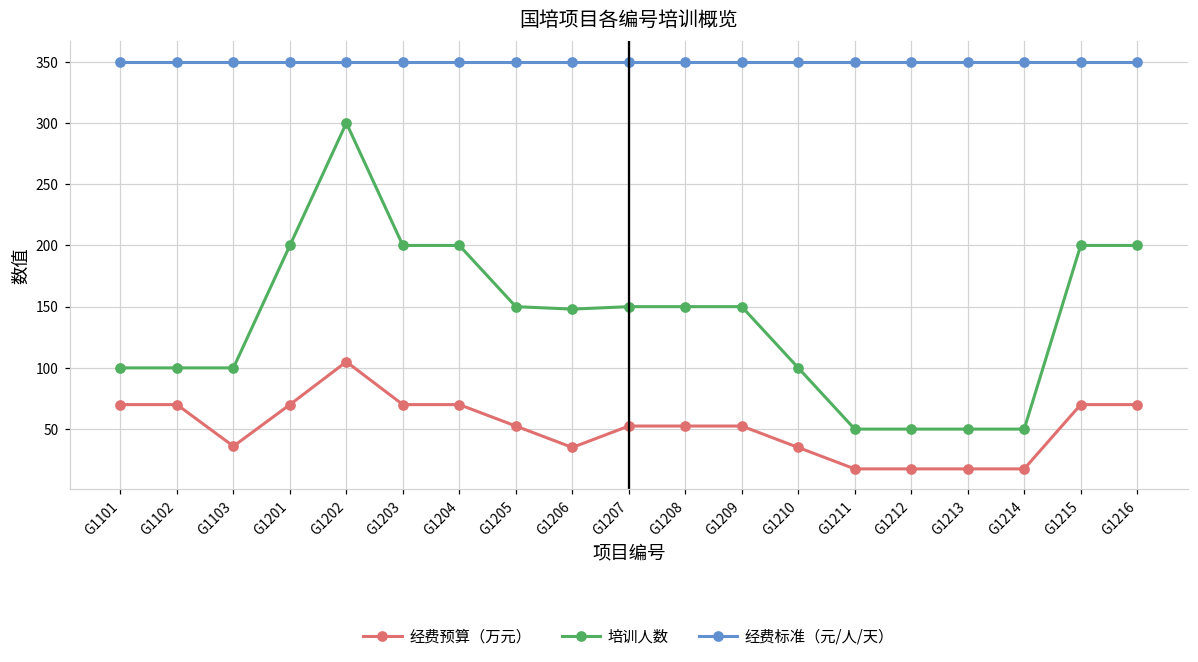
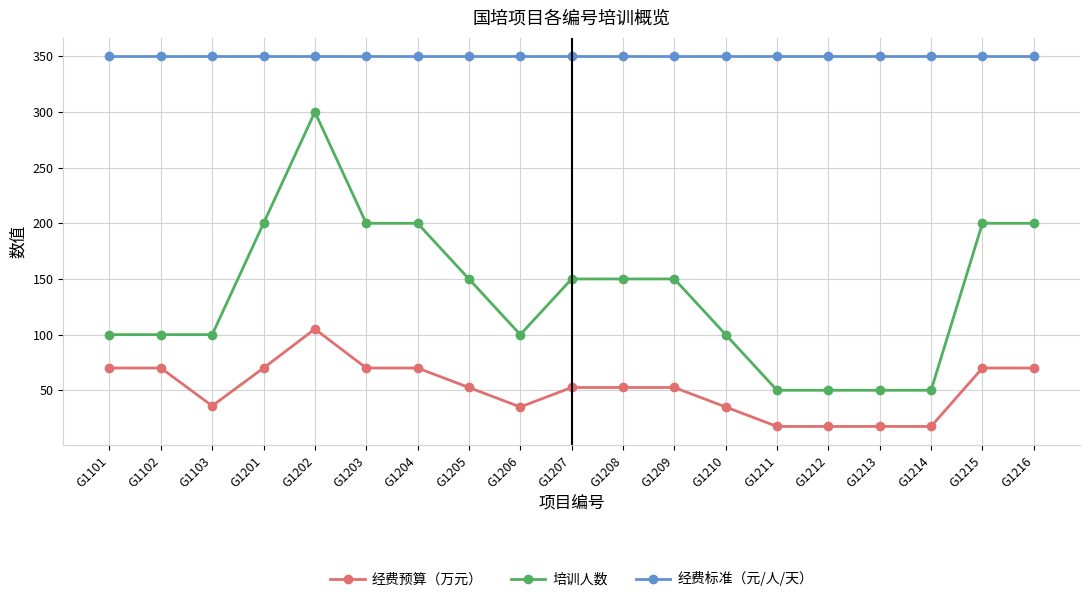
  {
    "经费预算（万元）": {
      "G1101": 70,
      "G1102": 70,
      "G1103": 36,
      "G1201": 70,
      "G1202": 105,
      "G1203": 70,
      "G1204": 70,
      "G1205": 53,
      "G1206": 35,
      "G1207": 53,
      "G1208": 53,
      "G1209": 53,
      "G1210": 35,
      "G1211": 18,
      "G1212": 18,
      "G1213": 18,
      "G1214": 18,
      "G1215": 70,
      "G1216": 70
    },
    "培训人数": {
      "G1101": 100,
      "G1102": 100,
      "G1103": 100,
      "G1201": 200,
      "G1202": 300,
      "G1203": 200,
      "G1204": 200,
      "G1205": 150,
-     "G1206": 148,
+     "G1206": 100,
      "G1207": 150,
      "G1208": 150,
      "G1209": 150,
      "G1210": 100,
      "G1211": 50,
      "G1212": 50,
      "G1213": 50,
      "G1214": 50,
      "G1215": 200,
      "G1216": 200
    },
    "经费标准（元/人/天）": {
      "G1101": 350,
      "G1102": 350,
      "G1103": 350,
      "G1201": 350,
      "G1202": 350,
      "G1203": 350,
      "G1204": 350,
      "G1205": 350,
      "G1206": 350,
      "G1207": 350,
      "G1208": 350,
      "G1209": 350,
      "G1210": 350,
      "G1211": 350,
      "G1212": 350,
      "G1213": 350,
      "G1214": 350,
      "G1215": 350,
      "G1216": 350
    }
  }
